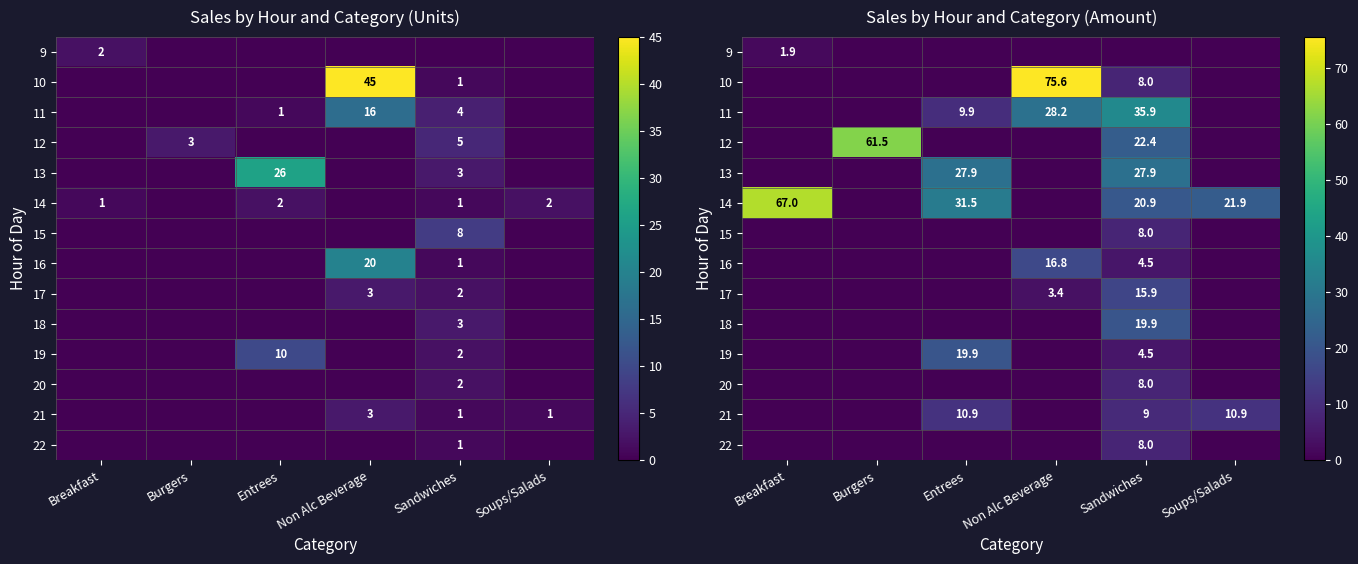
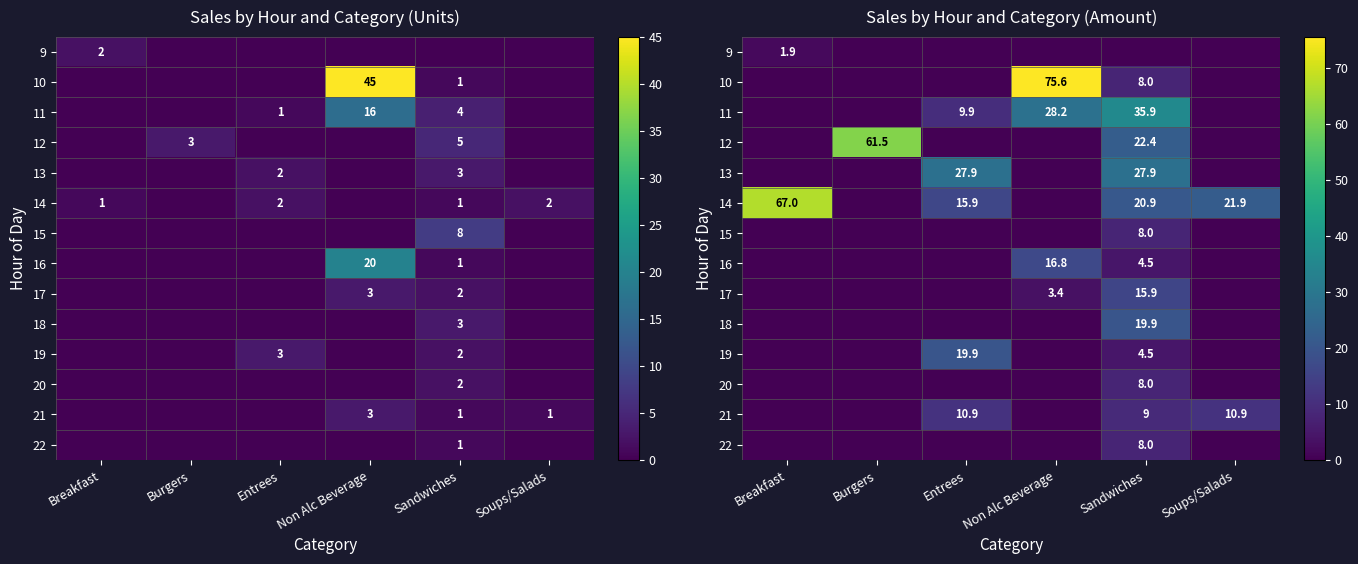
  {
    "Sales by Hour and Category (Units)": {
      "9": {
        "Breakfast": 2
      },
      "10": {
        "Non Alc Beverage": 45,
        "Sandwiches": 1
      },
      "11": {
        "Entrees": 1,
        "Non Alc Beverage": 16,
        "Sandwiches": 4
      },
      "12": {
        "Burgers": 3,
        "Sandwiches": 5
      },
      "13": {
-       "Entrees": 26,
+       "Entrees": 2,
        "Sandwiches": 3
      },
      "14": {
        "Breakfast": 1,
        "Entrees": 2,
        "Sandwiches": 1,
        "Soups/Salads": 2
      },
      "15": {
        "Sandwiches": 8
      },
      "16": {
        "Non Alc Beverage": 20,
        "Sandwiches": 1
      },
      "17": {
        "Non Alc Beverage": 3,
        "Sandwiches": 2
      },
      "18": {
        "Sandwiches": 3
      },
      "19": {
-       "Entrees": 10,
+       "Entrees": 3,
        "Sandwiches": 2
      },
      "20": {
        "Sandwiches": 2
      },
      "21": {
        "Non Alc Beverage": 3,
        "Sandwiches": 1,
        "Soups/Salads": 1
      },
      "22": {
        "Sandwiches": 1
      }
    },
    "Sales by Hour and Category (Amount)": {
      "9": {
        "Breakfast": 1.9
      },
      "10": {
        "Non Alc Beverage": 75.6,
        "Sandwiches": 8.0
      },
      "11": {
        "Entrees": 9.9,
        "Non Alc Beverage": 28.2,
        "Sandwiches": 35.9
      },
      "12": {
        "Burgers": 61.5,
        "Sandwiches": 22.4
      },
      "13": {
        "Entrees": 27.9,
        "Sandwiches": 27.9
      },
      "14": {
        "Breakfast": 67.0,
-       "Entrees": 31.5,
+       "Entrees": 15.9,
        "Sandwiches": 20.9,
        "Soups/Salads": 21.9
      },
      "15": {
        "Sandwiches": 8.0
      },
      "16": {
        "Non Alc Beverage": 16.8,
        "Sandwiches": 4.5
      },
      "17": {
        "Non Alc Beverage": 3.4,
        "Sandwiches": 15.9
      },
      "18": {
        "Sandwiches": 19.9
      },
      "19": {
        "Entrees": 19.9,
        "Sandwiches": 4.5
      },
      "20": {
        "Sandwiches": 8.0
      },
      "21": {
        "Entrees": 10.9,
        "Sandwiches": 9,
        "Soups/Salads": 10.9
      },
      "22": {
        "Sandwiches": 8.0
      }
    }
  }
